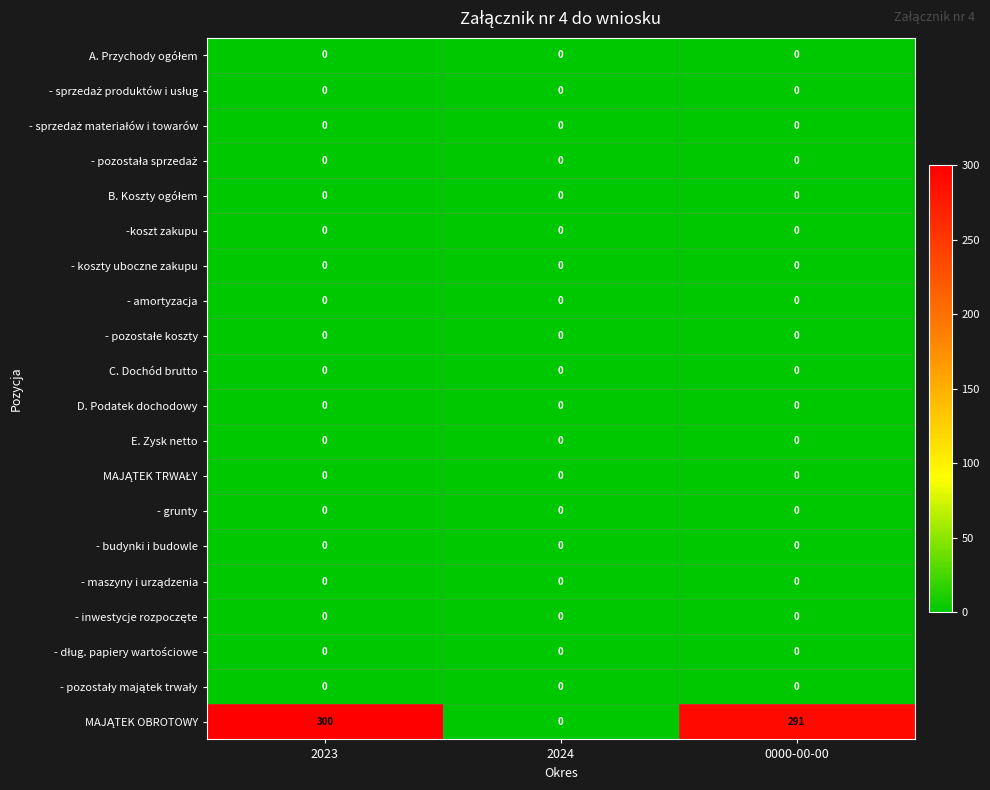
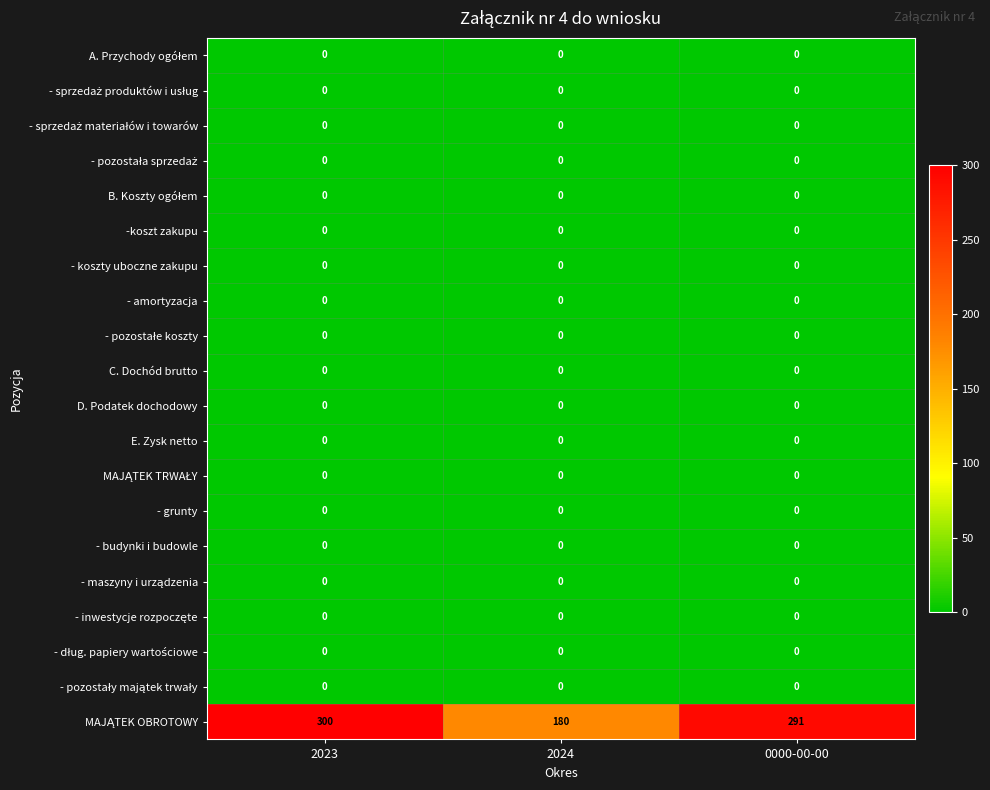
  {
    "A. Przychody ogółem": {
      "2023": 0,
      "2024": 0,
      "0000-00-00": 0
    },
    "- sprzedaż produktów i usług": {
      "2023": 0,
      "2024": 0,
      "0000-00-00": 0
    },
    "- sprzedaż materiałów i towarów": {
      "2023": 0,
      "2024": 0,
      "0000-00-00": 0
    },
    "- pozostała sprzedaż": {
      "2023": 0,
      "2024": 0,
      "0000-00-00": 0
    },
    "B. Koszty ogółem": {
      "2023": 0,
      "2024": 0,
      "0000-00-00": 0
    },
    "-koszt zakupu": {
      "2023": 0,
      "2024": 0,
      "0000-00-00": 0
    },
    "- koszty uboczne zakupu": {
      "2023": 0,
      "2024": 0,
      "0000-00-00": 0
    },
    "- amortyzacja": {
      "2023": 0,
      "2024": 0,
      "0000-00-00": 0
    },
    "- pozostałe koszty": {
      "2023": 0,
      "2024": 0,
      "0000-00-00": 0
    },
    "C. Dochód brutto": {
      "2023": 0,
      "2024": 0,
      "0000-00-00": 0
    },
    "D. Podatek dochodowy": {
      "2023": 0,
      "2024": 0,
      "0000-00-00": 0
    },
    "E. Zysk netto": {
      "2023": 0,
      "2024": 0,
      "0000-00-00": 0
    },
    "MAJĄTEK TRWAŁY": {
      "2023": 0,
      "2024": 0,
      "0000-00-00": 0
    },
    "- grunty": {
      "2023": 0,
      "2024": 0,
      "0000-00-00": 0
    },
    "- budynki i budowle": {
      "2023": 0,
      "2024": 0,
      "0000-00-00": 0
    },
    "- maszyny i urządzenia": {
      "2023": 0,
      "2024": 0,
      "0000-00-00": 0
    },
    "- inwestycje rozpoczęte": {
      "2023": 0,
      "2024": 0,
      "0000-00-00": 0
    },
    "- dług. papiery wartościowe": {
      "2023": 0,
      "2024": 0,
      "0000-00-00": 0
    },
    "- pozostały majątek trwały": {
      "2023": 0,
      "2024": 0,
      "0000-00-00": 0
    },
    "MAJĄTEK OBROTOWY": {
      "2023": 300,
-     "2024": 0,
+     "2024": 180,
      "0000-00-00": 291
    }
  }
